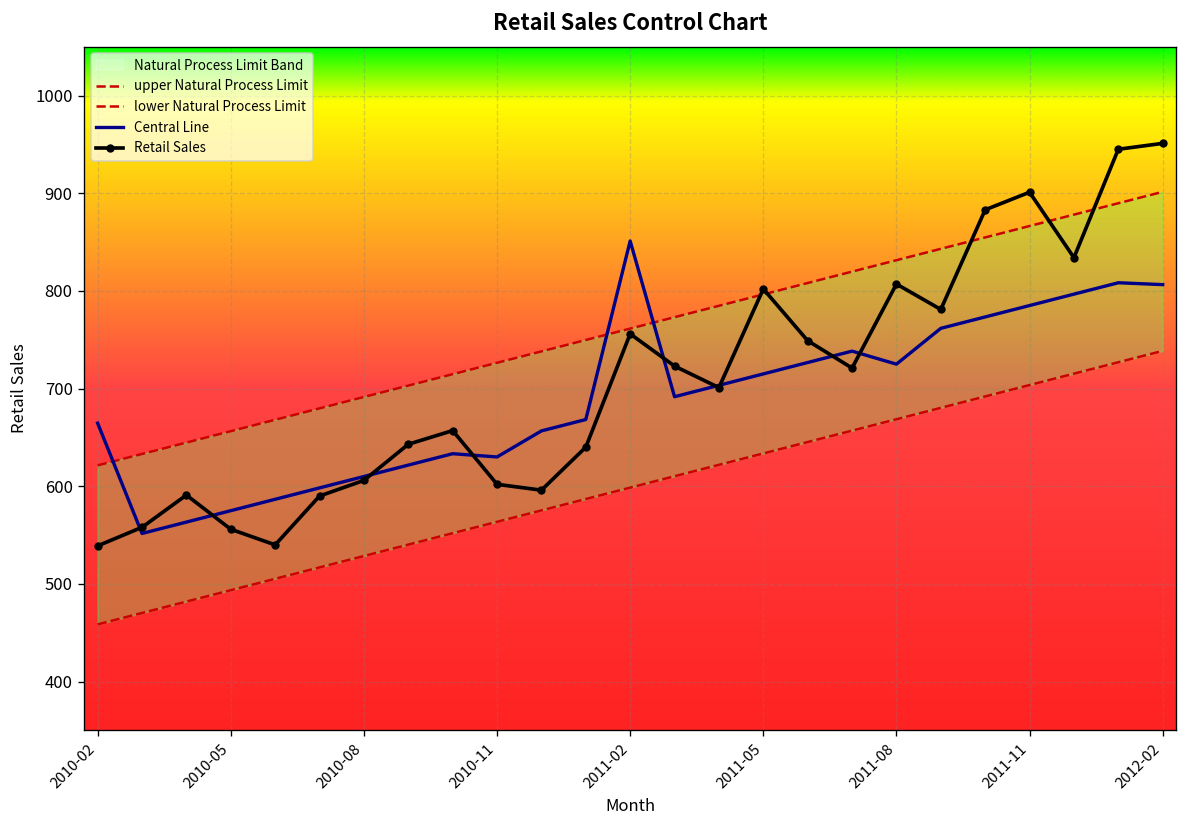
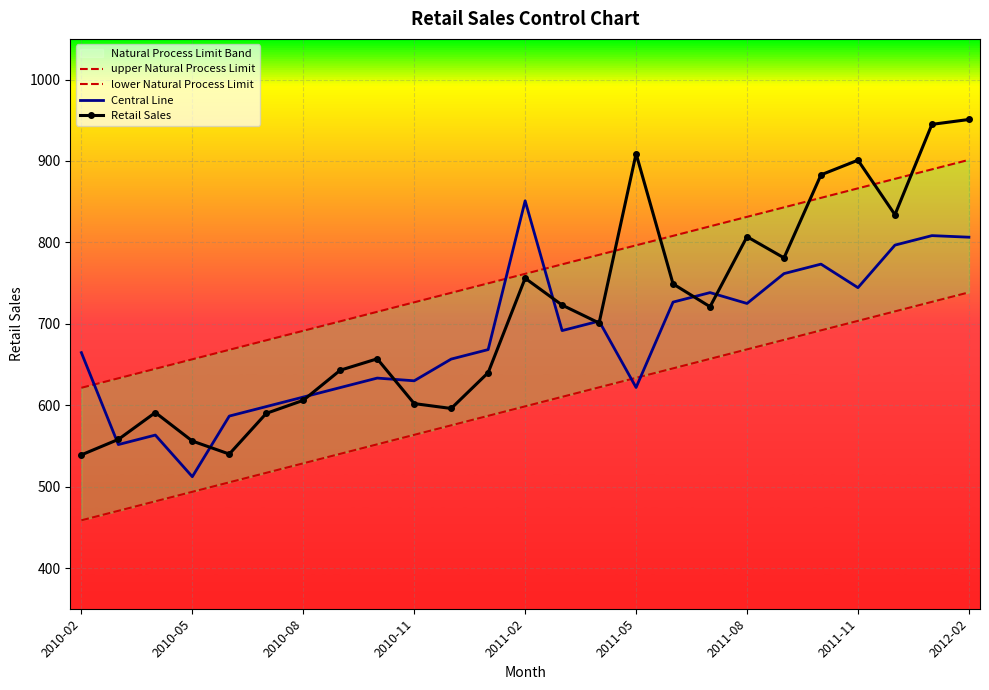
  {
    "lower Natural Process Limit": {
      "2010-02": 460,
      "2010-05": 490,
      "2010-08": 530,
      "2010-11": 560,
      "2011-02": 600,
      "2011-05": 630,
      "2011-08": 670,
      "2011-11": 700,
      "2012-02": 740
    },
    "Central Line": {
      "2010-02": 660,
-     "2010-05": 580,
+     "2010-05": 510,
      "2010-08": 610,
      "2010-11": 630,
      "2011-02": 850,
-     "2011-05": 720,
+     "2011-05": 620,
      "2011-08": 730,
-     "2011-11": 790,
+     "2011-11": 740,
      "2012-02": 810
    },
    "Retail Sales": {
      "2010-02": 540,
      "2010-05": 560,
      "2010-08": 610,
      "2010-11": 600,
      "2011-02": 760,
-     "2011-05": 800,
+     "2011-05": 910,
      "2011-08": 810,
      "2011-11": 900,
      "2012-02": 950
    }
  }
